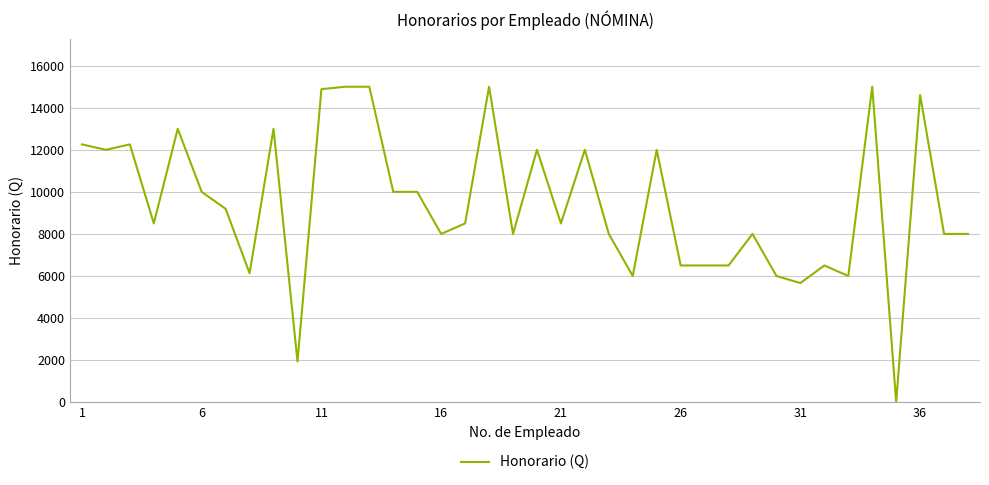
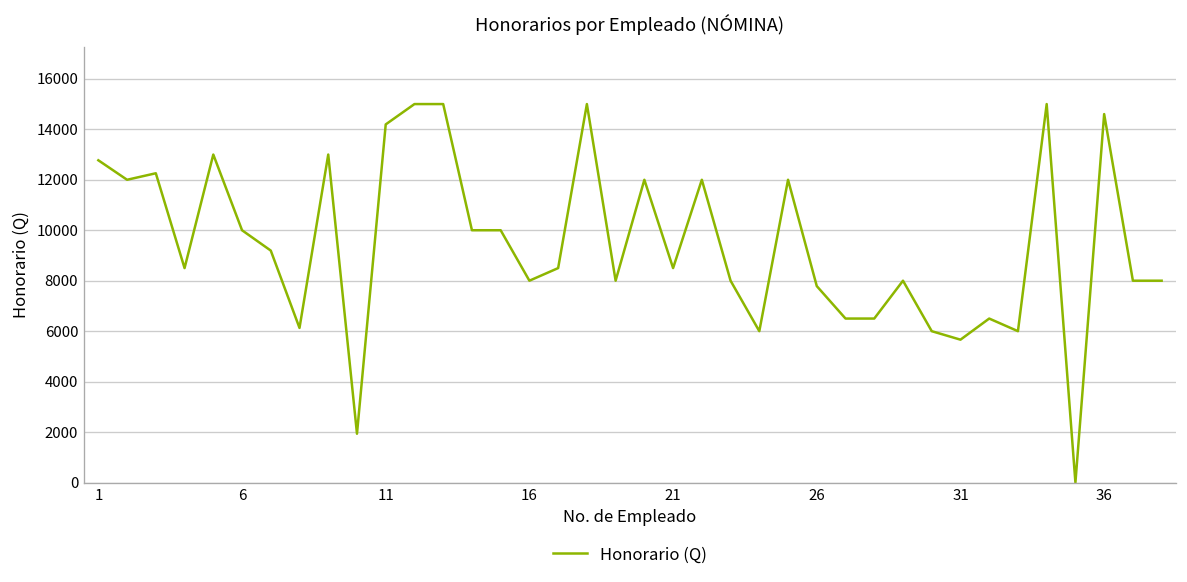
  {
-   "1": 12300,
+   "1": 12800,
    "6": 10000,
-   "11": 14900,
+   "11": 14200,
    "16": 8000,
    "21": 8500,
-   "26": 6500,
+   "26": 7800,
    "31": 5700,
    "36": 14600
  }
